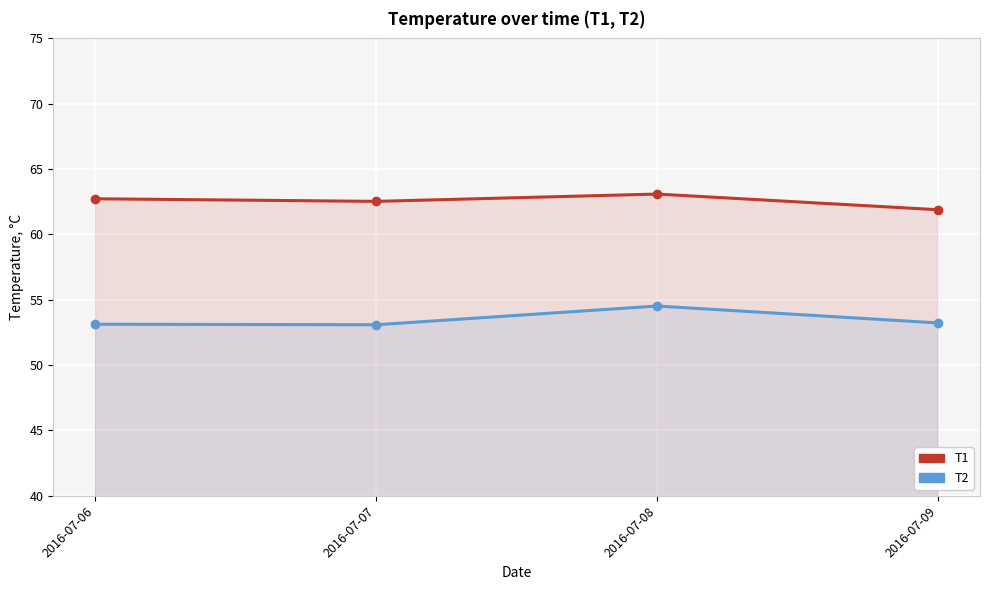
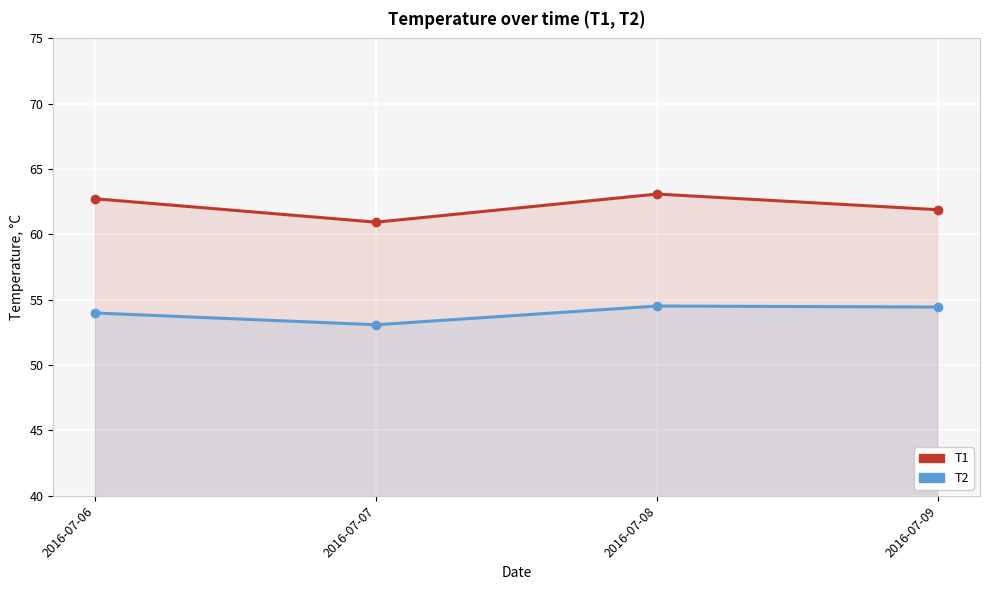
  {
    "T1": {
      "2016-07-06": 62.7,
-     "2016-07-07": 62.5,
+     "2016-07-07": 60.9,
      "2016-07-08": 63.1,
      "2016-07-09": 61.9
    },
    "T2": {
-     "2016-07-06": 53.1,
+     "2016-07-06": 54.0,
      "2016-07-07": 53.1,
      "2016-07-08": 54.5,
-     "2016-07-09": 53.2
+     "2016-07-09": 54.4
    }
  }
